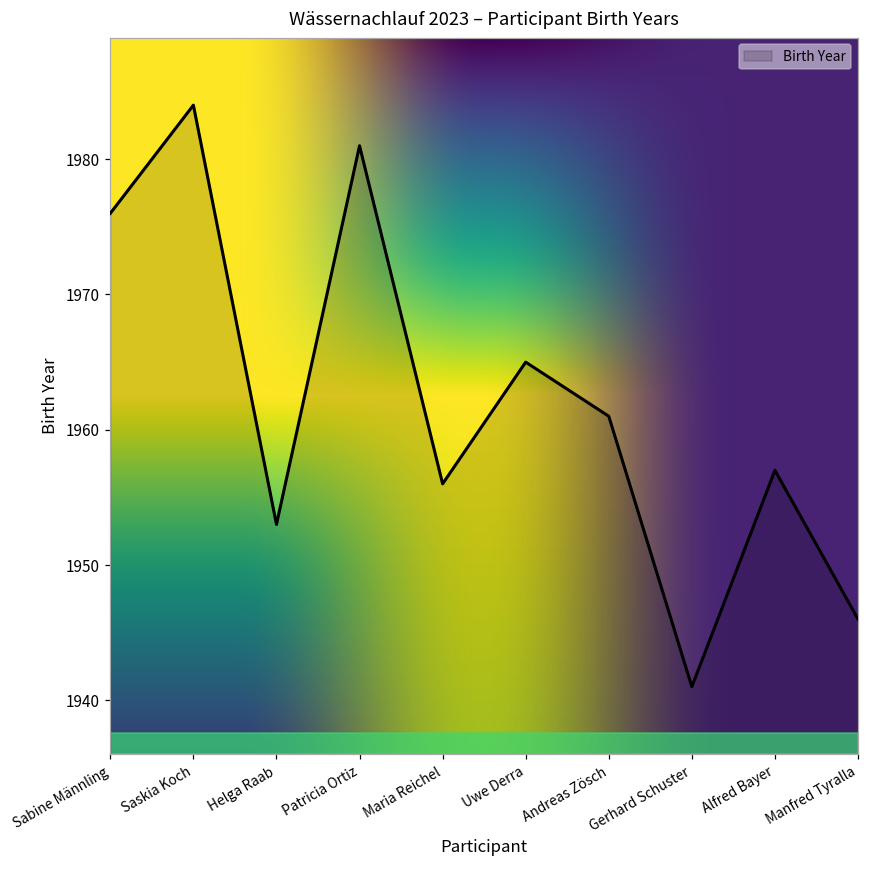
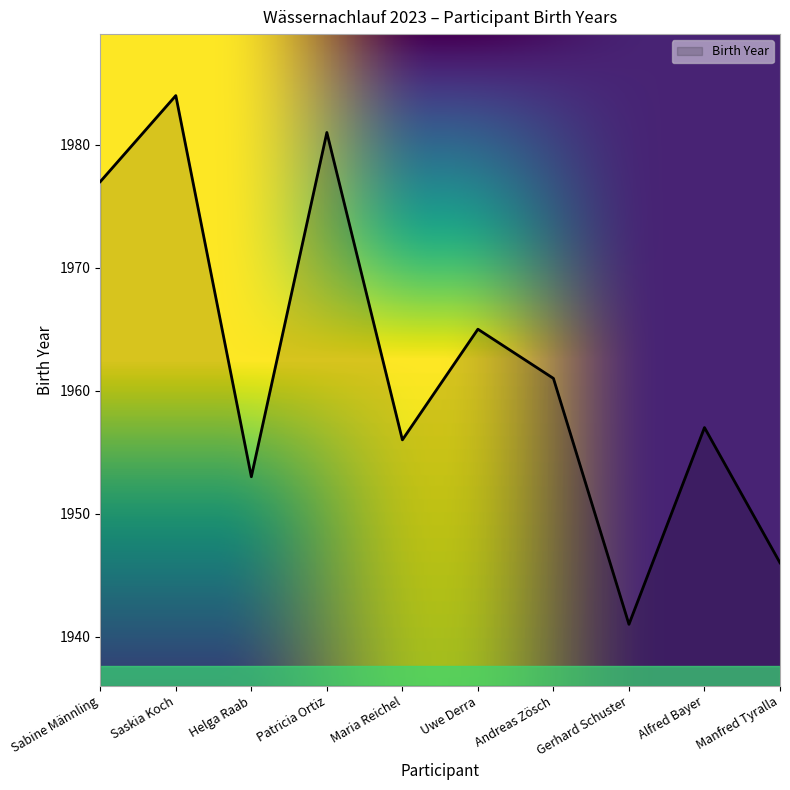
  {
-   "Sabine Männling": 1976,
+   "Sabine Männling": 1977,
    "Saskia Koch": 1984,
    "Helga Raab": 1953,
    "Patricia Ortiz": 1981,
    "Maria Reichel": 1956,
    "Uwe Derra": 1965,
    "Andreas Zösch": 1961,
    "Gerhard Schuster": 1941,
    "Alfred Bayer": 1957,
    "Manfred Tyralla": 1946
  }
